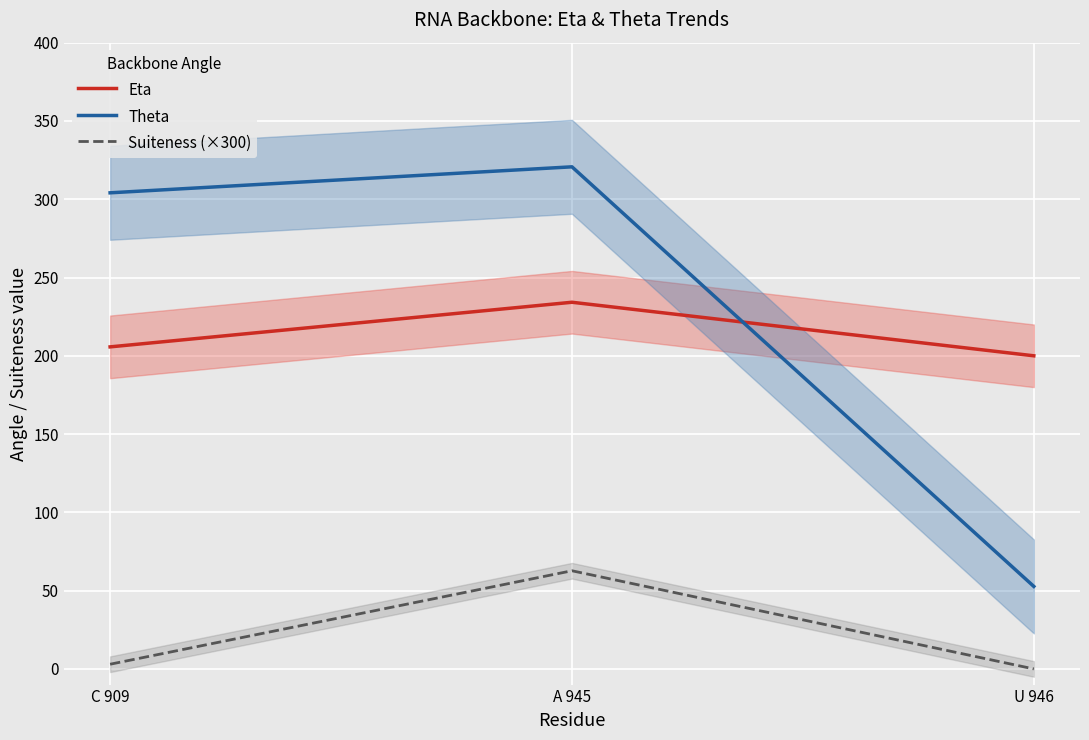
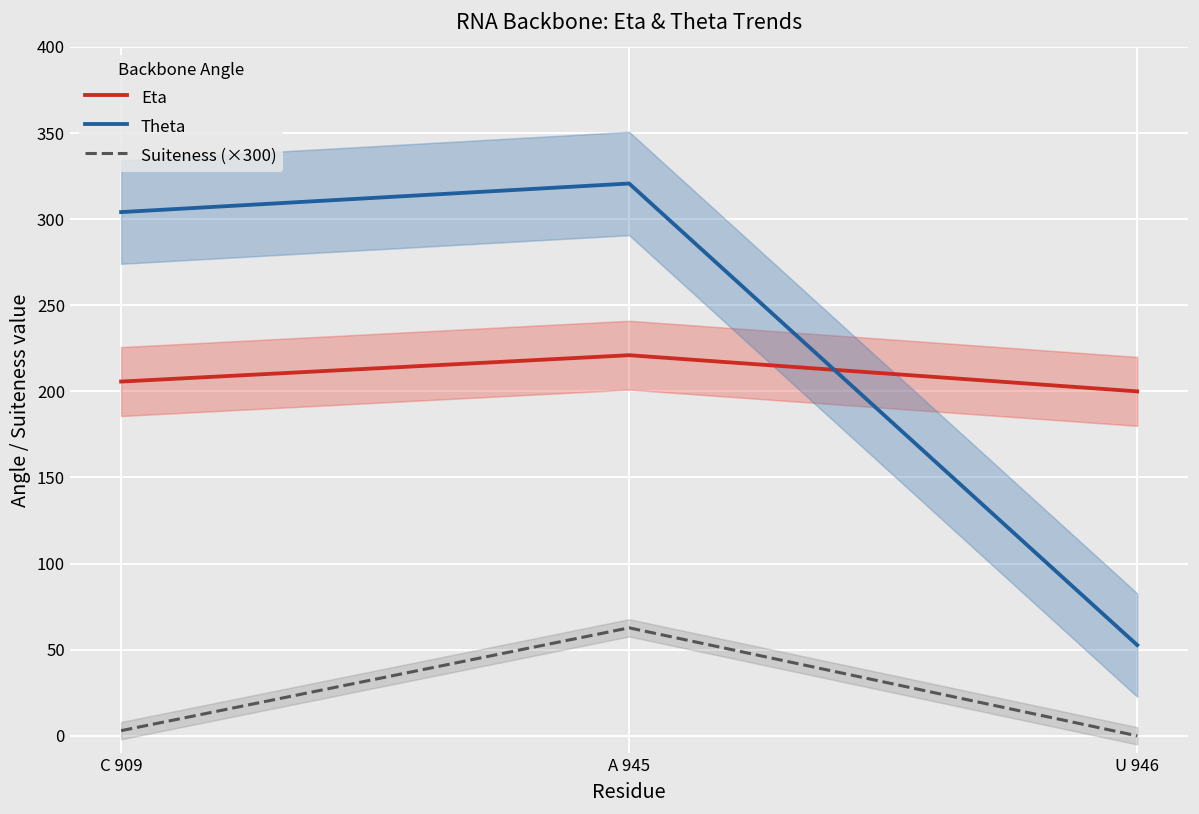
  {
    "Eta": {
      "C 909": 206,
-     "A 945": 234,
+     "A 945": 221,
      "U 946": 200
    },
    "Suiteness (×300)": {
      "C 909": 3,
      "A 945": 63,
      "U 946": 0
    }
  }
